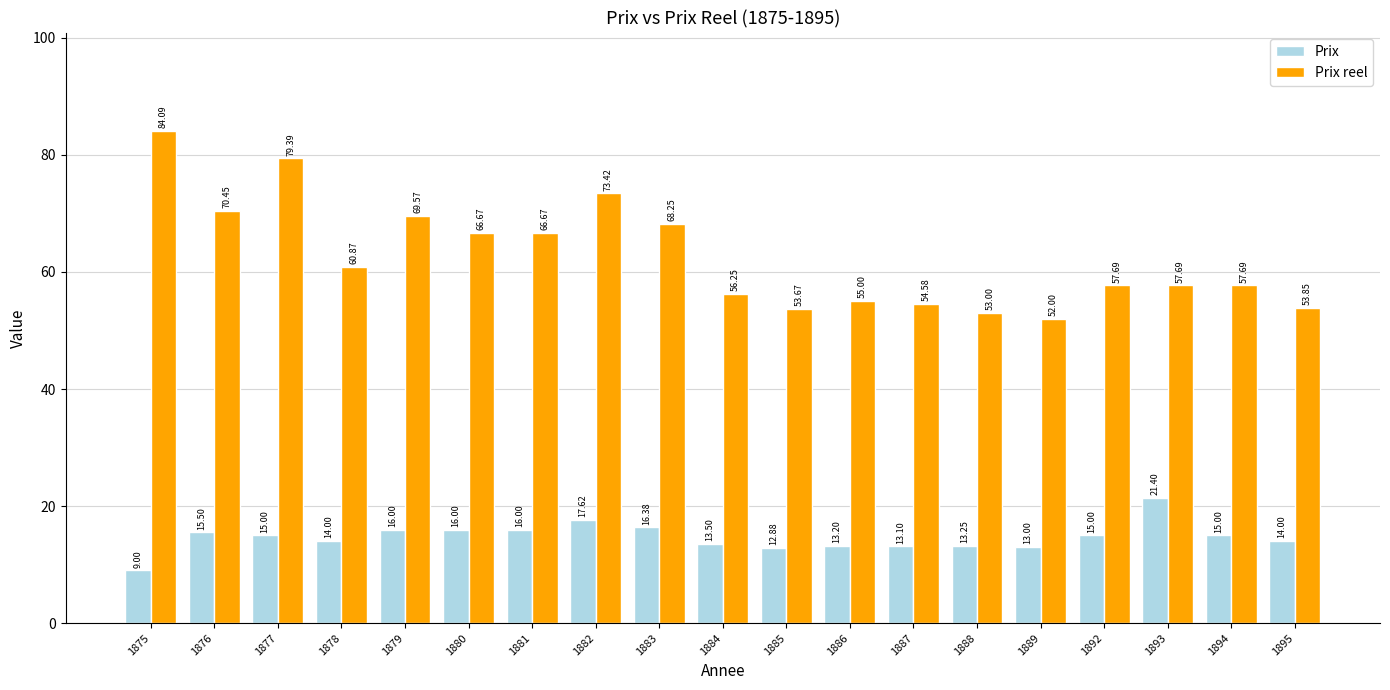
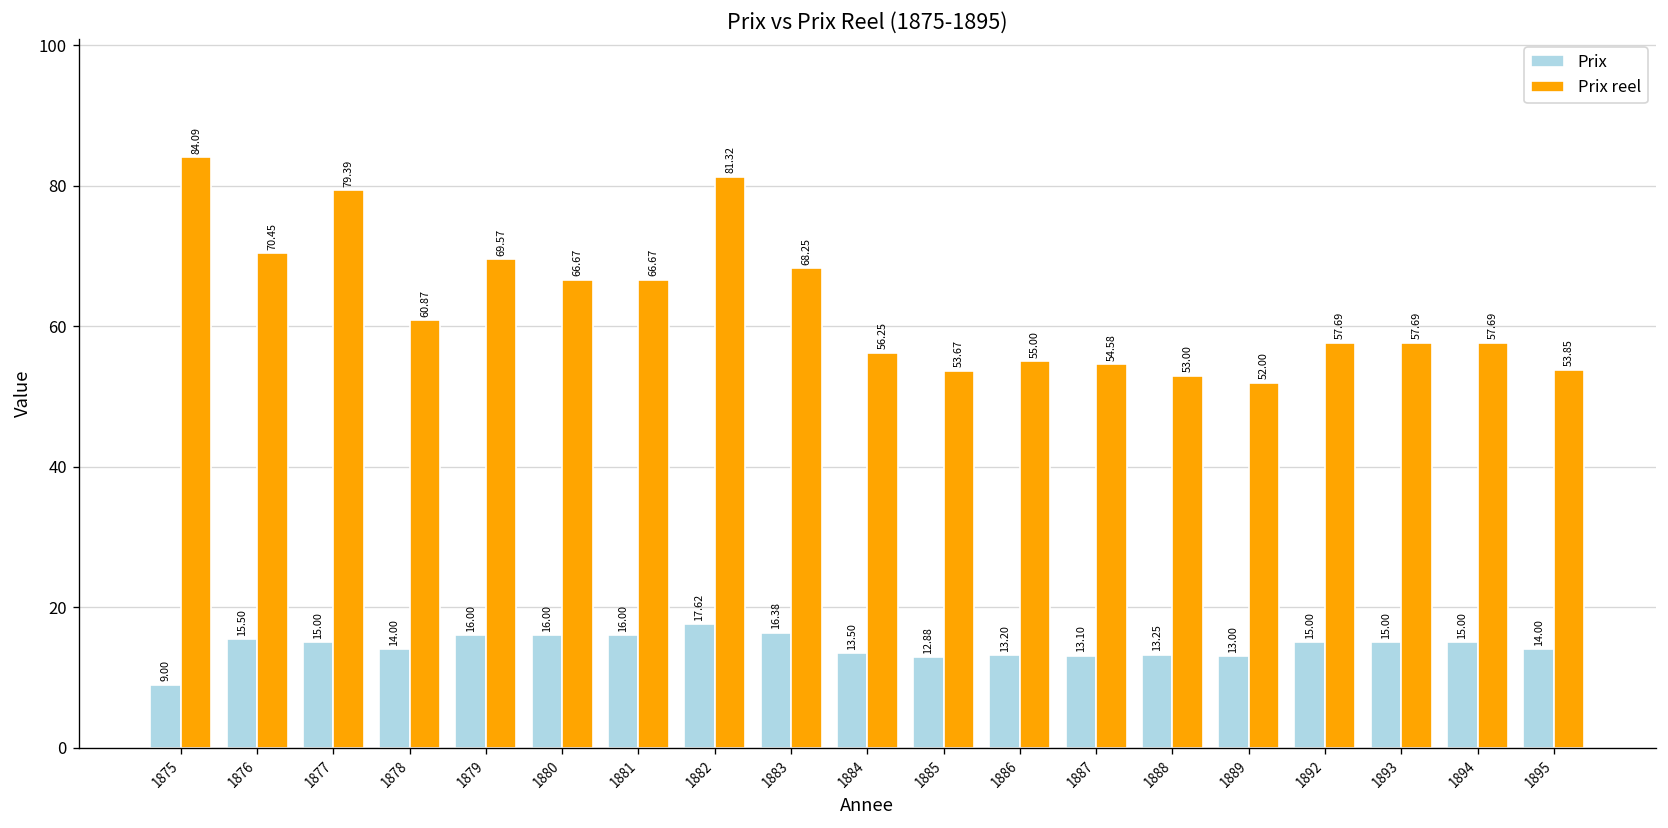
  {
    "Prix": {
      "1875": 9.00,
      "1876": 15.50,
      "1877": 15.00,
      "1878": 14.00,
      "1879": 16.00,
      "1880": 16.00,
      "1881": 16.00,
      "1882": 17.62,
      "1883": 16.38,
      "1884": 13.50,
      "1885": 12.88,
      "1886": 13.20,
      "1887": 13.10,
      "1888": 13.25,
      "1889": 13.00,
      "1892": 15.00,
-     "1893": 21.40,
+     "1893": 15.00,
      "1894": 15.00,
      "1895": 14.00
    },
    "Prix reel": {
      "1875": 84.09,
      "1876": 70.45,
      "1877": 79.39,
      "1878": 60.87,
      "1879": 69.57,
      "1880": 66.67,
      "1881": 66.67,
-     "1882": 73.42,
+     "1882": 81.32,
      "1883": 68.25,
      "1884": 56.25,
      "1885": 53.67,
      "1886": 55.00,
      "1887": 54.58,
      "1888": 53.00,
      "1889": 52.00,
      "1892": 57.69,
      "1893": 57.69,
      "1894": 57.69,
      "1895": 53.85
    }
  }
